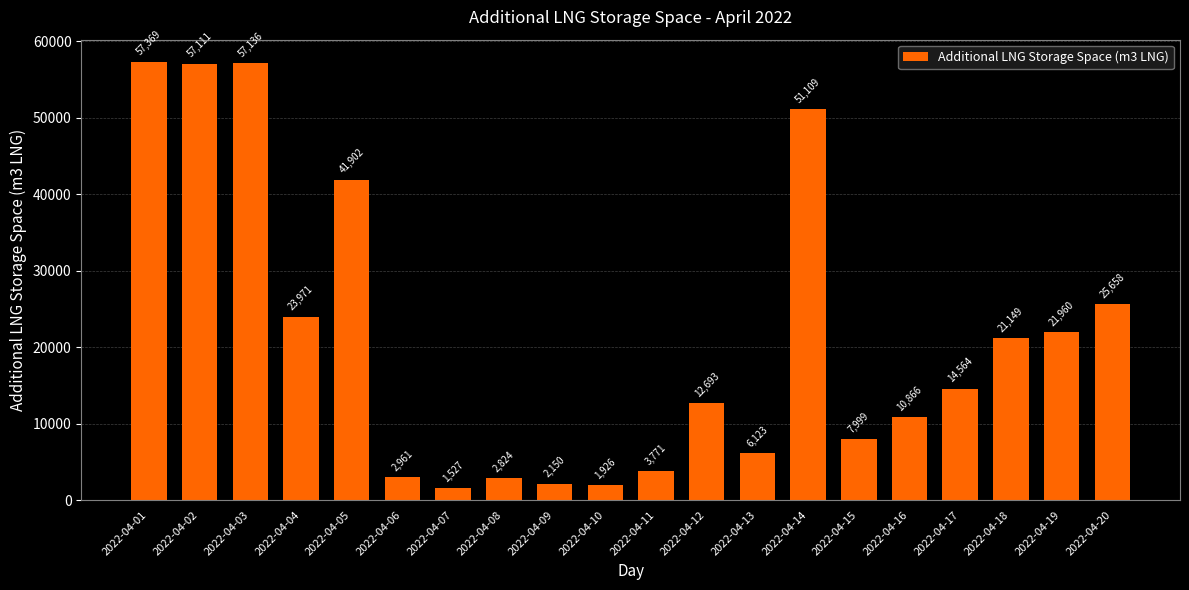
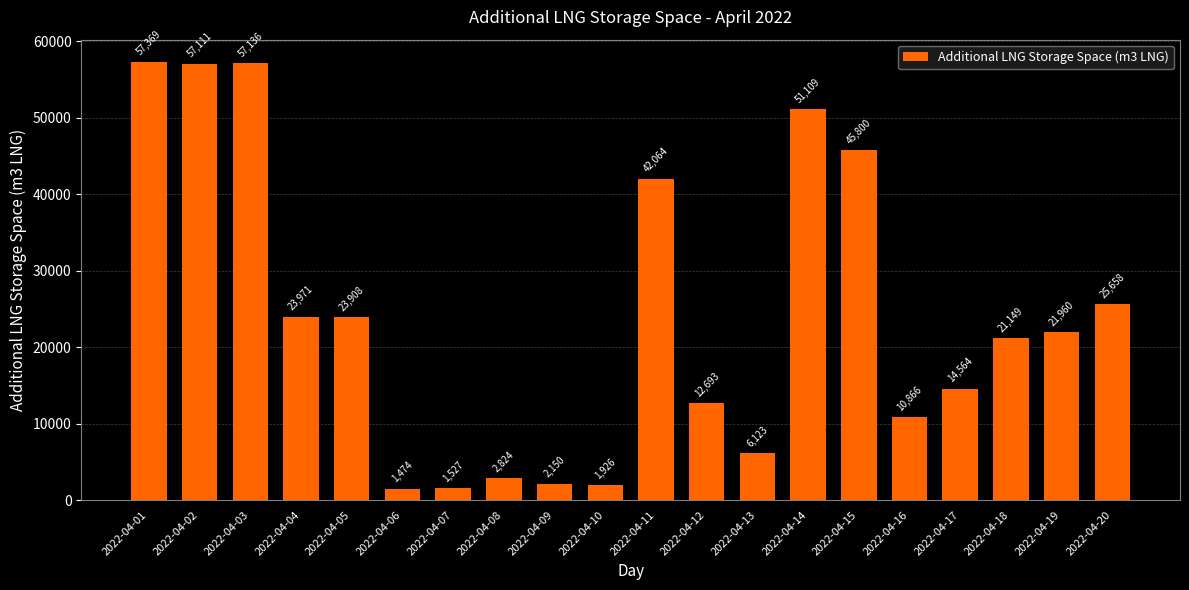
  {
    "2022-04-01": "57,369",
    "2022-04-02": "57,111",
    "2022-04-03": "57,136",
    "2022-04-04": "23,971",
-   "2022-04-05": "41,902",
-   "2022-04-06": "2,961",
+   "2022-04-05": "23,908",
+   "2022-04-06": "1,474",
    "2022-04-07": "1,527",
    "2022-04-08": "2,824",
    "2022-04-09": "2,150",
    "2022-04-10": "1,926",
-   "2022-04-11": "3,771",
+   "2022-04-11": "42,064",
    "2022-04-12": "12,693",
    "2022-04-13": "6,123",
    "2022-04-14": "51,109",
-   "2022-04-15": "7,999",
+   "2022-04-15": "45,800",
    "2022-04-16": "10,866",
    "2022-04-17": "14,564",
    "2022-04-18": "21,149",
    "2022-04-19": "21,960",
    "2022-04-20": "25,658"
  }
